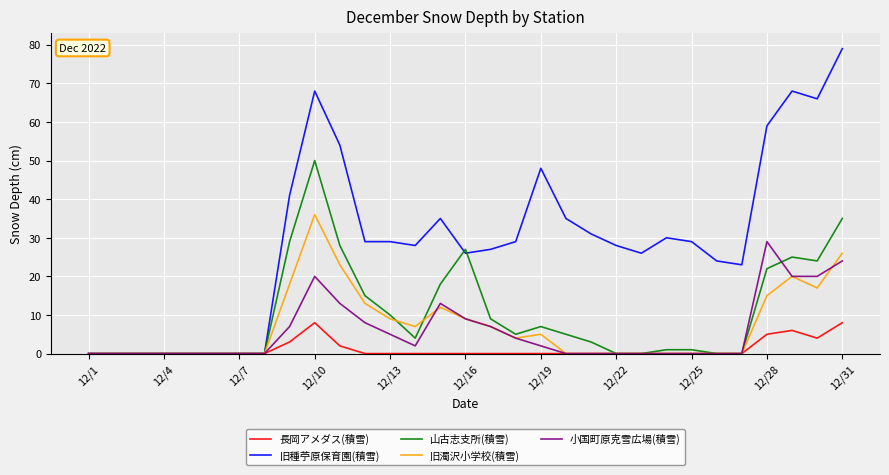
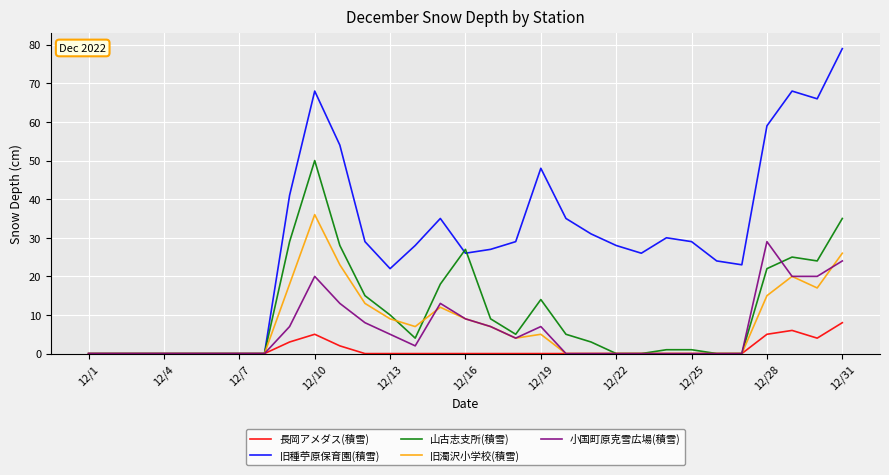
  {
    "長岡アメダス(積雪)": {
-     "12/10": 8,
+     "12/10": 5,
      "12/13": 0,
      "12/16": 0,
      "12/19": 0,
      "12/28": 5,
      "12/31": 8
    },
    "旧種苧原保育園(積雪)": {
      "12/10": 68,
-     "12/13": 29,
+     "12/13": 22,
      "12/16": 26,
      "12/19": 48,
      "12/22": 28,
      "12/25": 29,
      "12/28": 59,
      "12/31": 79
    },
    "山古志支所(積雪)": {
      "12/10": 50,
      "12/13": 10,
      "12/16": 27,
-     "12/19": 7,
+     "12/19": 14,
      "12/25": 1,
      "12/28": 22,
      "12/31": 35
    },
    "旧濁沢小学校(積雪)": {
      "12/10": 36,
      "12/13": 9,
      "12/19": 5,
      "12/28": 15,
      "12/31": 26
    },
    "小国町原克雪広場(積雪)": {
      "12/10": 20,
      "12/13": 5,
-     "12/19": 2,
+     "12/19": 7,
      "12/28": 29,
      "12/31": 24
    }
  }
